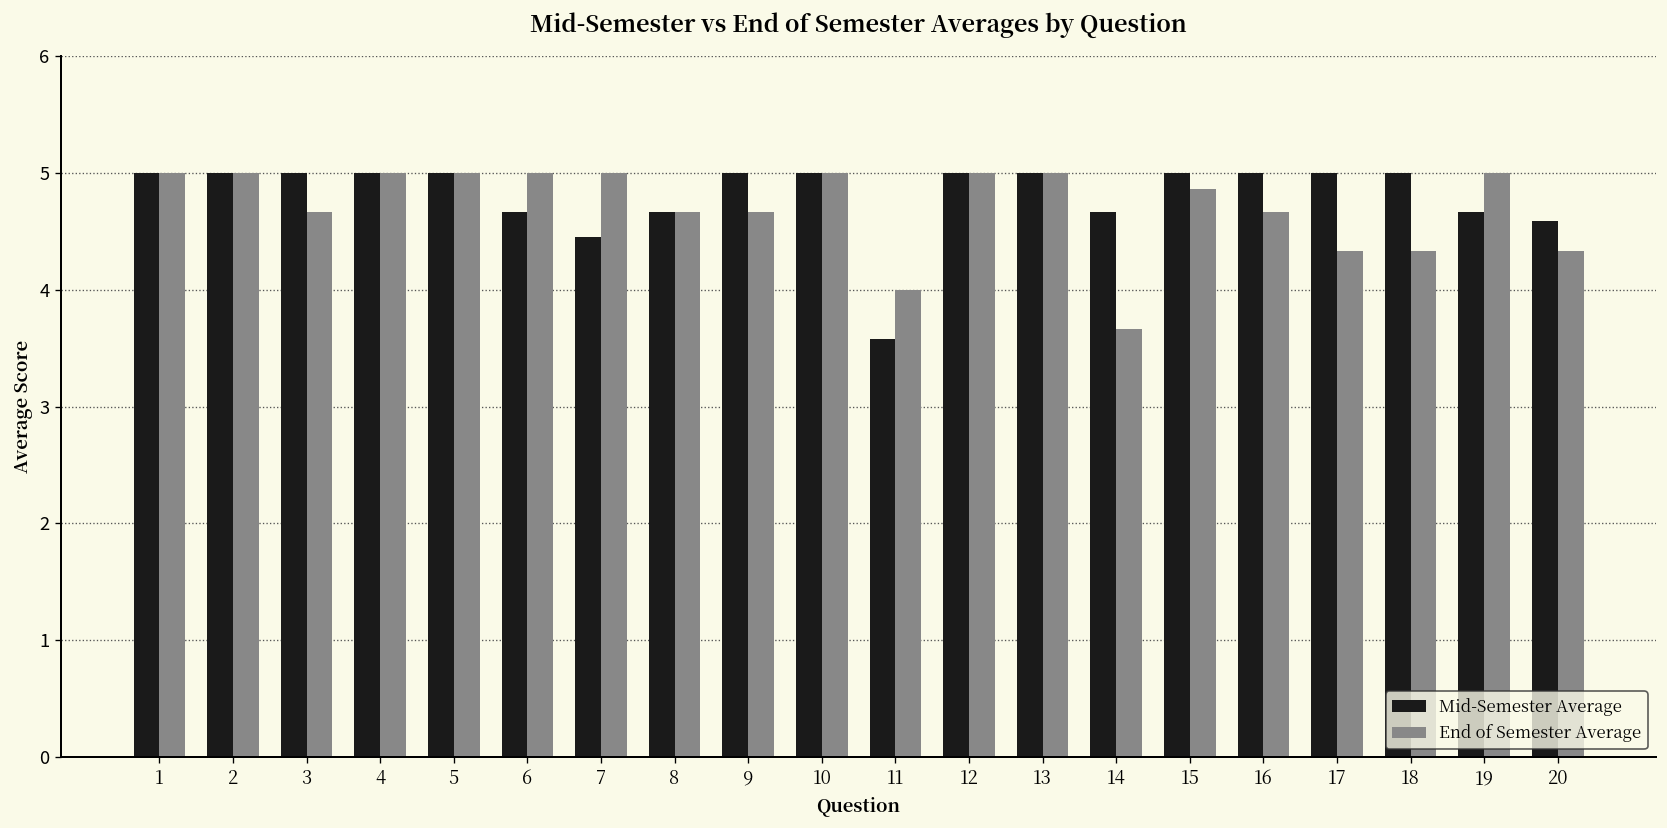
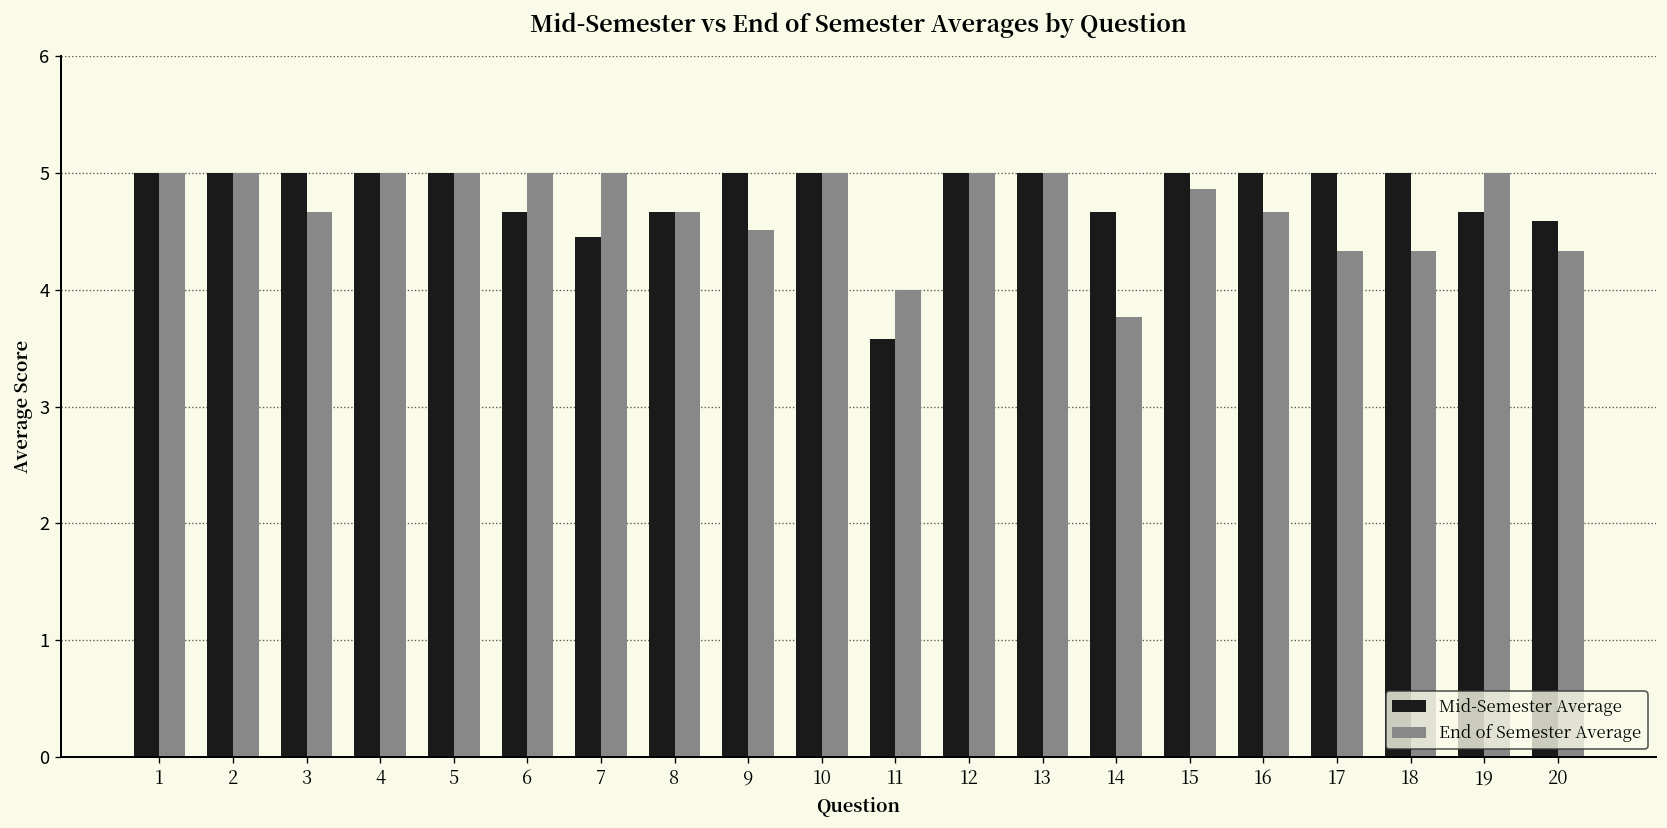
  {
    "Mid-Semester Average": {
      "1": 5.0,
      "2": 5.0,
      "3": 5.0,
      "4": 5.0,
      "5": 5.0,
      "6": 4.7,
      "7": 4.5,
      "8": 4.7,
      "9": 5.0,
      "10": 5.0,
      "11": 3.6,
      "12": 5.0,
      "13": 5.0,
      "14": 4.7,
      "15": 5.0,
      "16": 5.0,
      "17": 5.0,
      "18": 5.0,
      "19": 4.7,
      "20": 4.6
    },
    "End of Semester Average": {
      "1": 5.0,
      "2": 5.0,
      "3": 4.7,
      "4": 5.0,
      "5": 5.0,
      "6": 5.0,
      "7": 5.0,
      "8": 4.7,
-     "9": 4.7,
+     "9": 4.5,
      "10": 5.0,
      "11": 4.0,
      "12": 5.0,
      "13": 5.0,
-     "14": 3.7,
+     "14": 3.8,
      "15": 4.9,
      "16": 4.7,
      "17": 4.3,
      "18": 4.3,
      "19": 5.0,
      "20": 4.3
    }
  }
